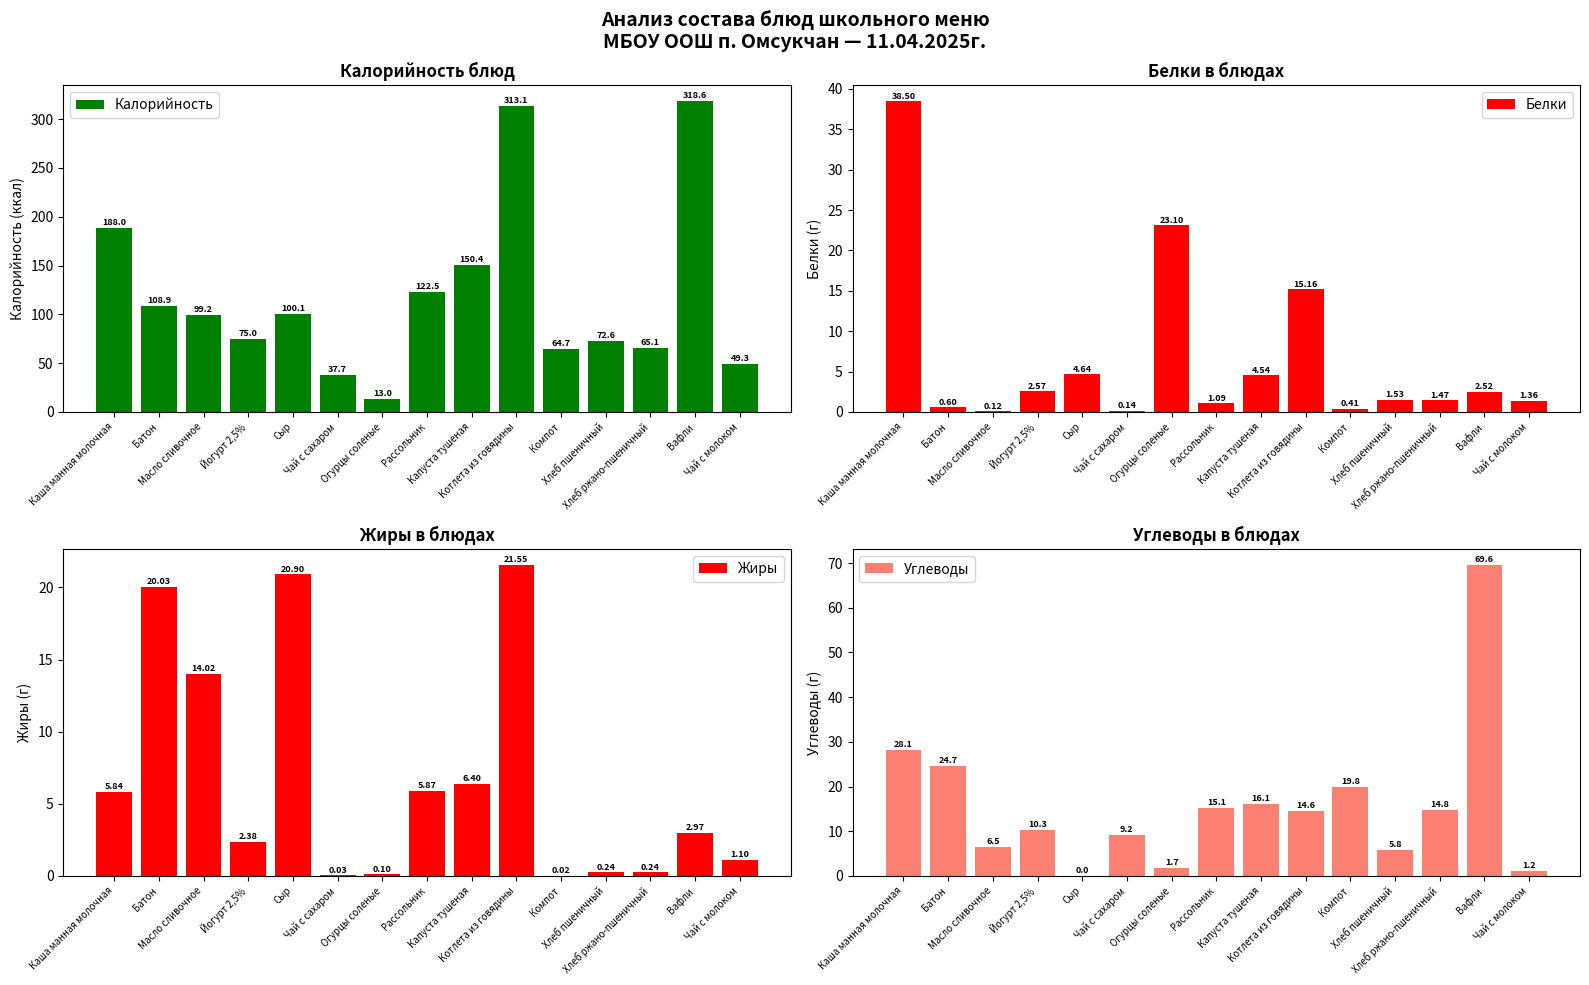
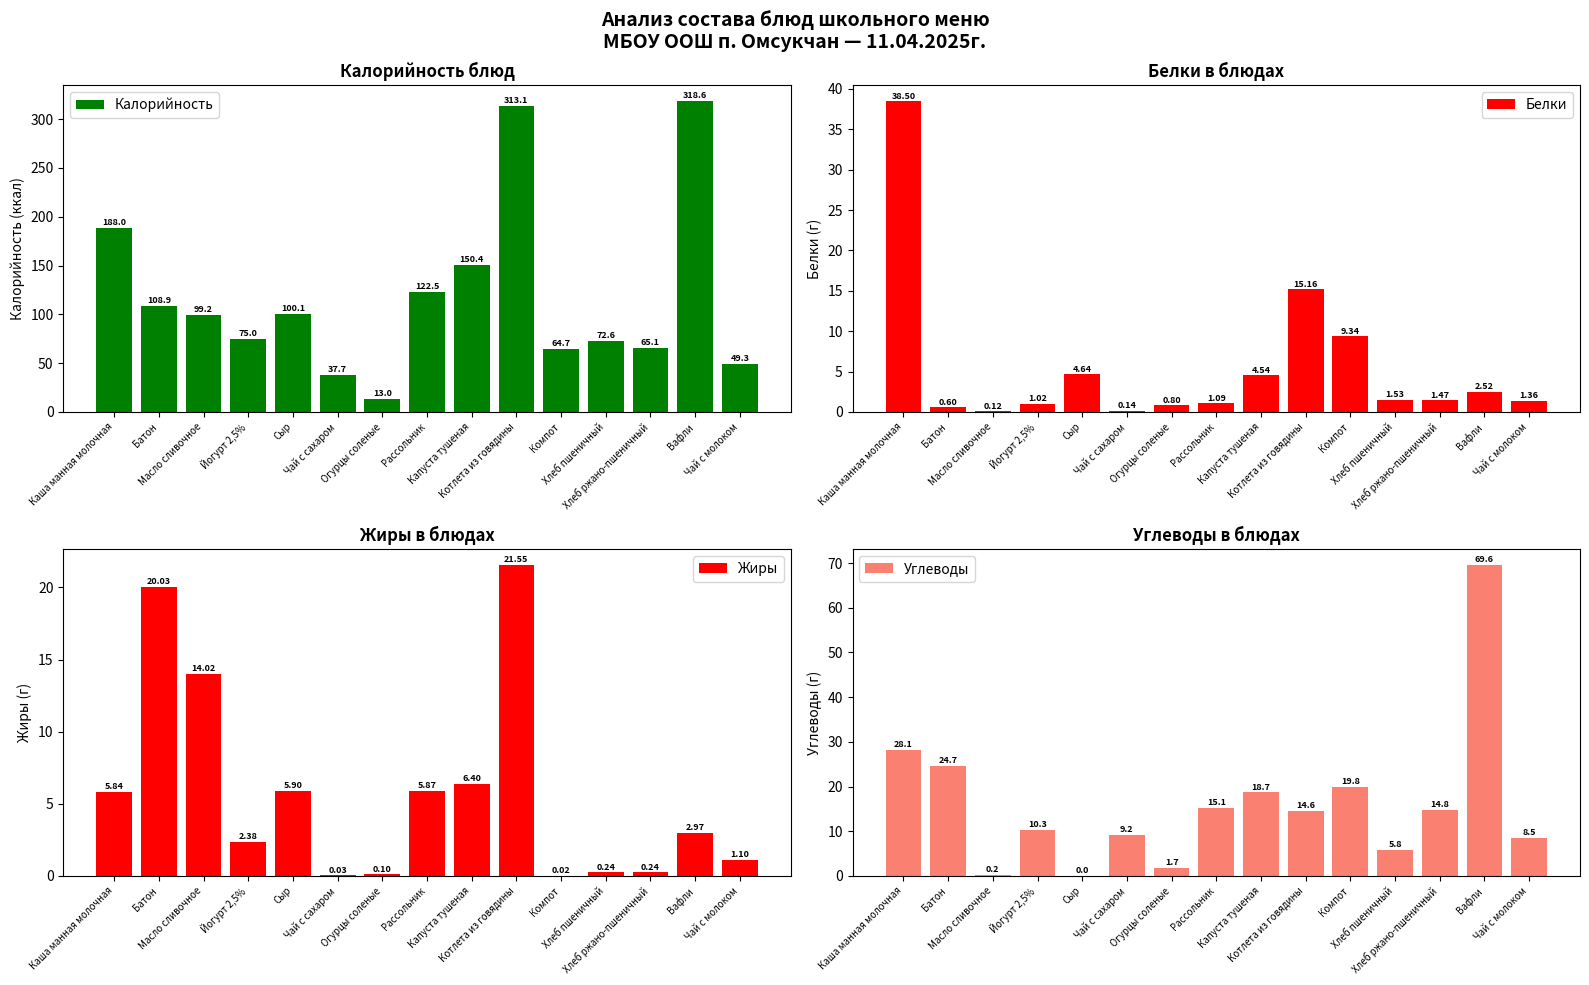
  {
    "Калорийность блюд": {
      "Каша манная молочная": 188.0,
      "Батон": 108.9,
      "Масло сливочное": 99.2,
      "Йогурт 2,5%": 75.0,
      "Сыр": 100.1,
      "Чай с сахаром": 37.7,
      "Огурцы соленые": 13.0,
      "Рассольник": 122.5,
      "Капуста тушеная": 150.4,
      "Котлета из говядины": 313.1,
      "Компот": 64.7,
      "Хлеб пшеничный": 72.6,
      "Хлеб ржано-пшеничный": 65.1,
      "Вафли": 318.6,
      "Чай с молоком": 49.3
    },
    "Белки в блюдах": {
      "Каша манная молочная": 38.50,
      "Батон": 0.60,
      "Масло сливочное": 0.12,
-     "Йогурт 2,5%": 2.57,
+     "Йогурт 2,5%": 1.02,
      "Сыр": 4.64,
      "Чай с сахаром": 0.14,
-     "Огурцы соленые": 23.10,
+     "Огурцы соленые": 0.80,
      "Рассольник": 1.09,
      "Капуста тушеная": 4.54,
      "Котлета из говядины": 15.16,
-     "Компот": 0.41,
+     "Компот": 9.34,
      "Хлеб пшеничный": 1.53,
      "Хлеб ржано-пшеничный": 1.47,
      "Вафли": 2.52,
      "Чай с молоком": 1.36
    },
    "Жиры в блюдах": {
      "Каша манная молочная": 5.84,
      "Батон": 20.03,
      "Масло сливочное": 14.02,
      "Йогурт 2,5%": 2.38,
-     "Сыр": 20.90,
+     "Сыр": 5.90,
      "Чай с сахаром": 0.03,
      "Огурцы соленые": 0.10,
      "Рассольник": 5.87,
      "Капуста тушеная": 6.40,
      "Котлета из говядины": 21.55,
      "Компот": 0.02,
      "Хлеб пшеничный": 0.24,
      "Хлеб ржано-пшеничный": 0.24,
      "Вафли": 2.97,
      "Чай с молоком": 1.10
    },
    "Углеводы в блюдах": {
      "Каша манная молочная": 28.1,
      "Батон": 24.7,
-     "Масло сливочное": 6.5,
+     "Масло сливочное": 0.2,
      "Йогурт 2,5%": 10.3,
      "Сыр": 0.0,
      "Чай с сахаром": 9.2,
      "Огурцы соленые": 1.7,
      "Рассольник": 15.1,
-     "Капуста тушеная": 16.1,
+     "Капуста тушеная": 18.7,
      "Котлета из говядины": 14.6,
      "Компот": 19.8,
      "Хлеб пшеничный": 5.8,
      "Хлеб ржано-пшеничный": 14.8,
      "Вафли": 69.6,
-     "Чай с молоком": 1.2
+     "Чай с молоком": 8.5
    }
  }
